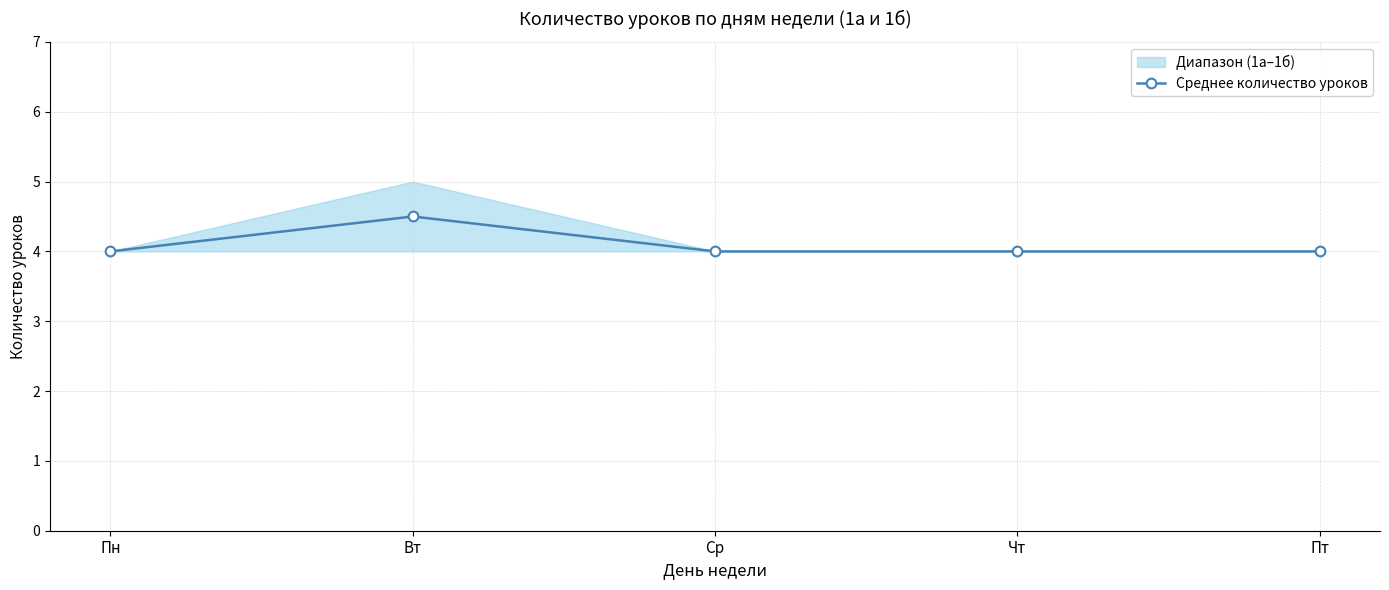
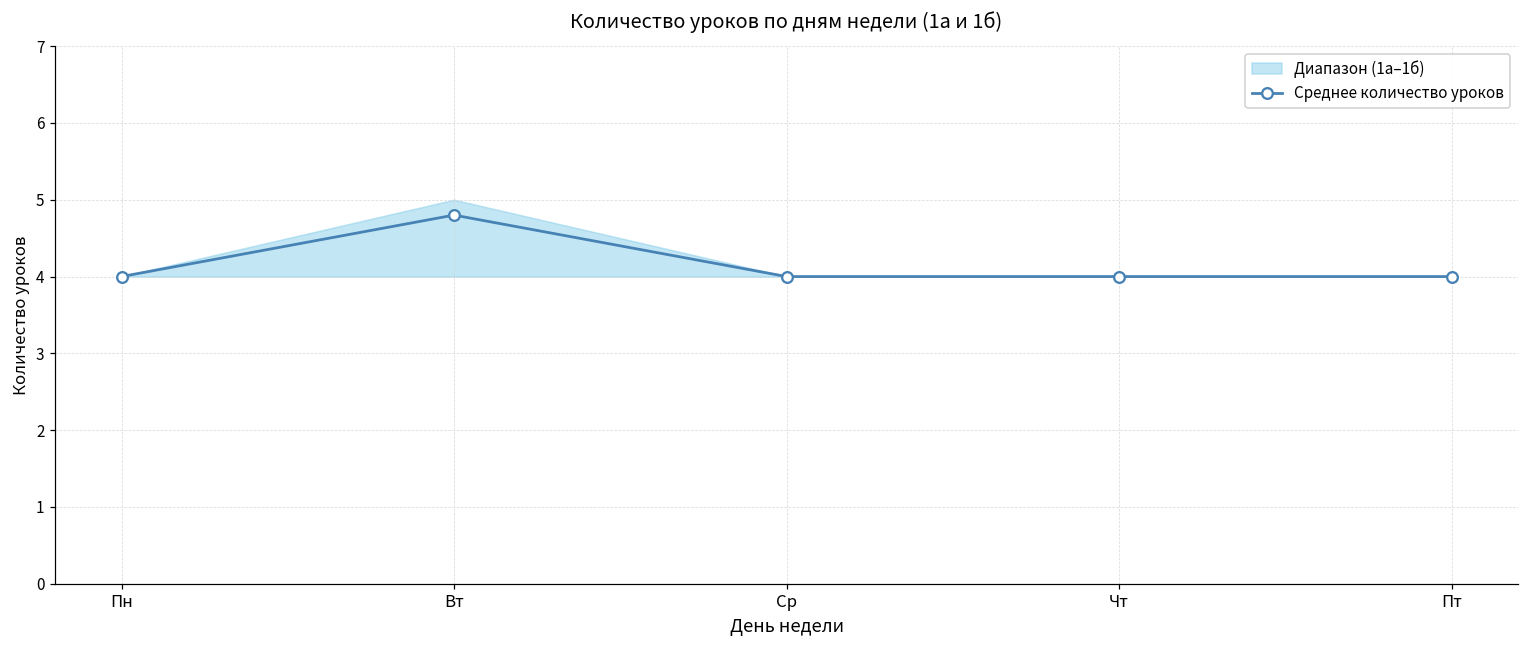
  {
    "Среднее количество уроков": {
-     "Вт": 4.5
+     "Вт": 4.8
    },
    "Диапазон (1а–1б)": {
      "Вт": 5.0
    }
  }
